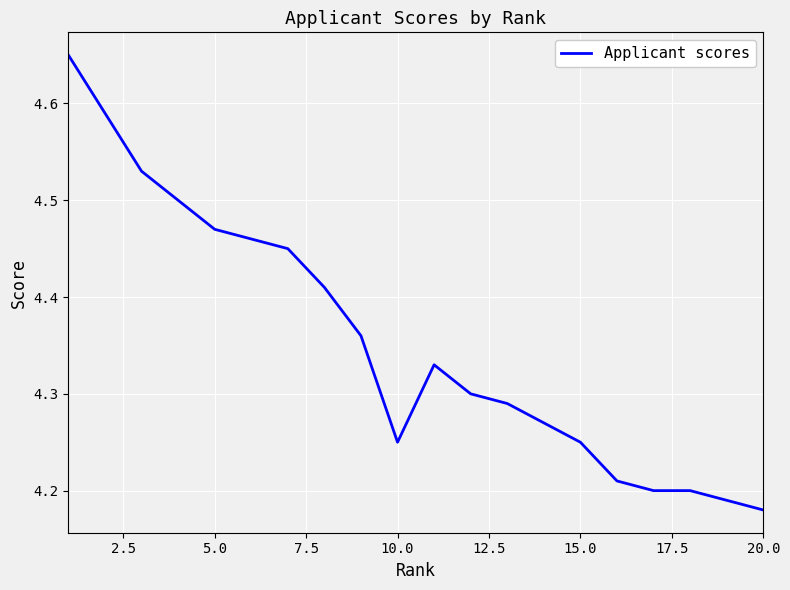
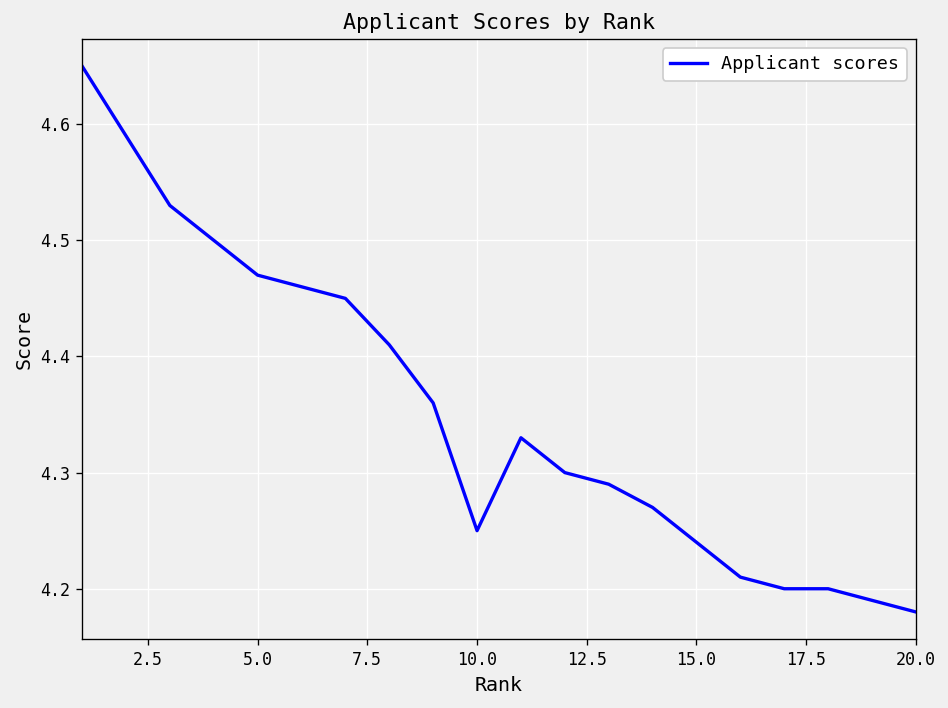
  {
    "5.0": 4.47,
    "10.0": 4.25,
-   "15.0": 4.25,
+   "15.0": 4.24,
    "20.0": 4.18
  }
